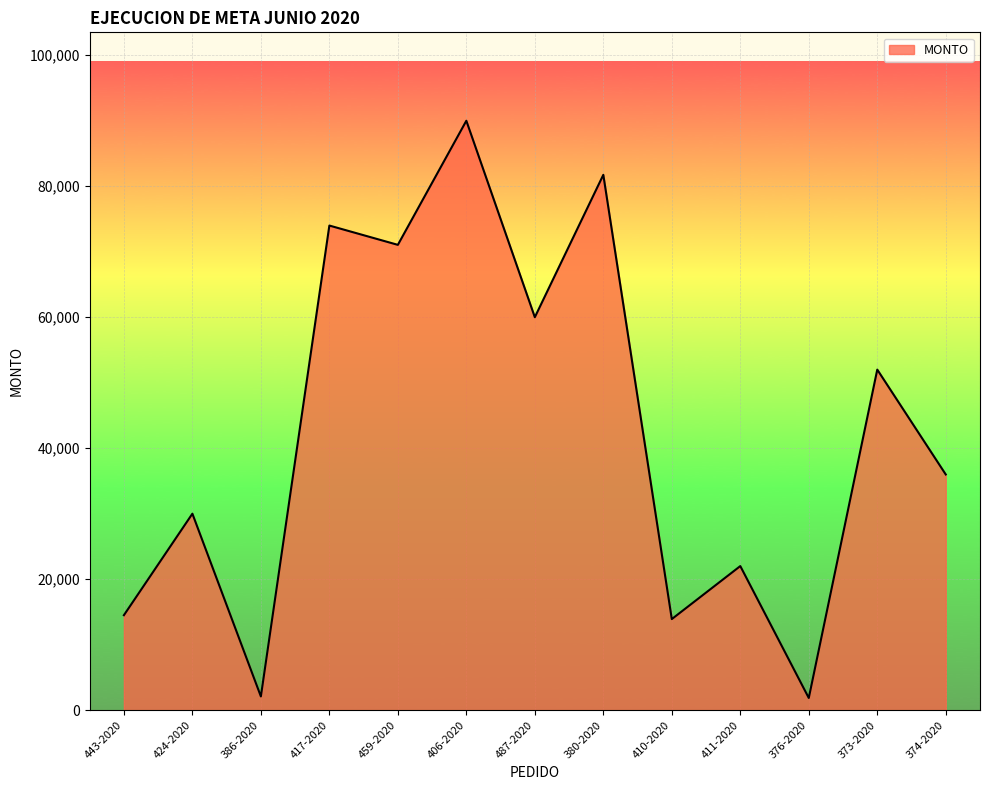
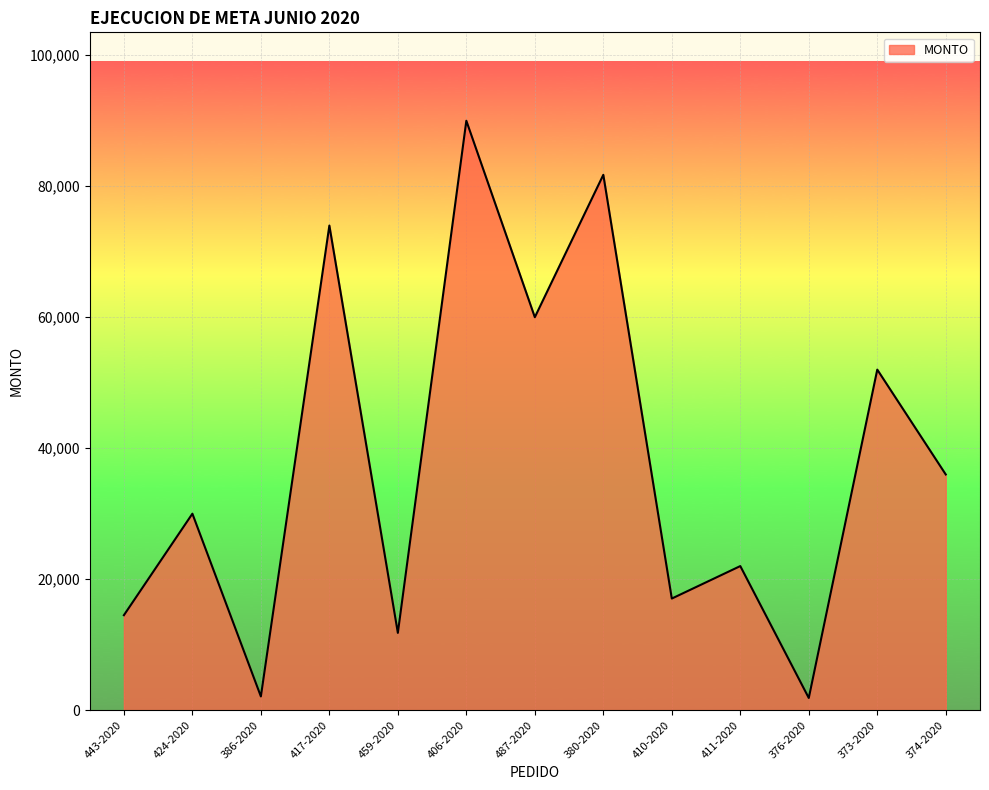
  {
    "443-2020": "15,000",
    "424-2020": "30,000",
    "386-2020": "2,000",
    "417-2020": "74,000",
-   "459-2020": "71,000",
+   "459-2020": "12,000",
    "406-2020": "90,000",
    "487-2020": "60,000",
    "380-2020": "82,000",
-   "410-2020": "14,000",
+   "410-2020": "17,000",
    "411-2020": "22,000",
    "376-2020": "2,000",
    "373-2020": "52,000",
    "374-2020": "36,000"
  }
